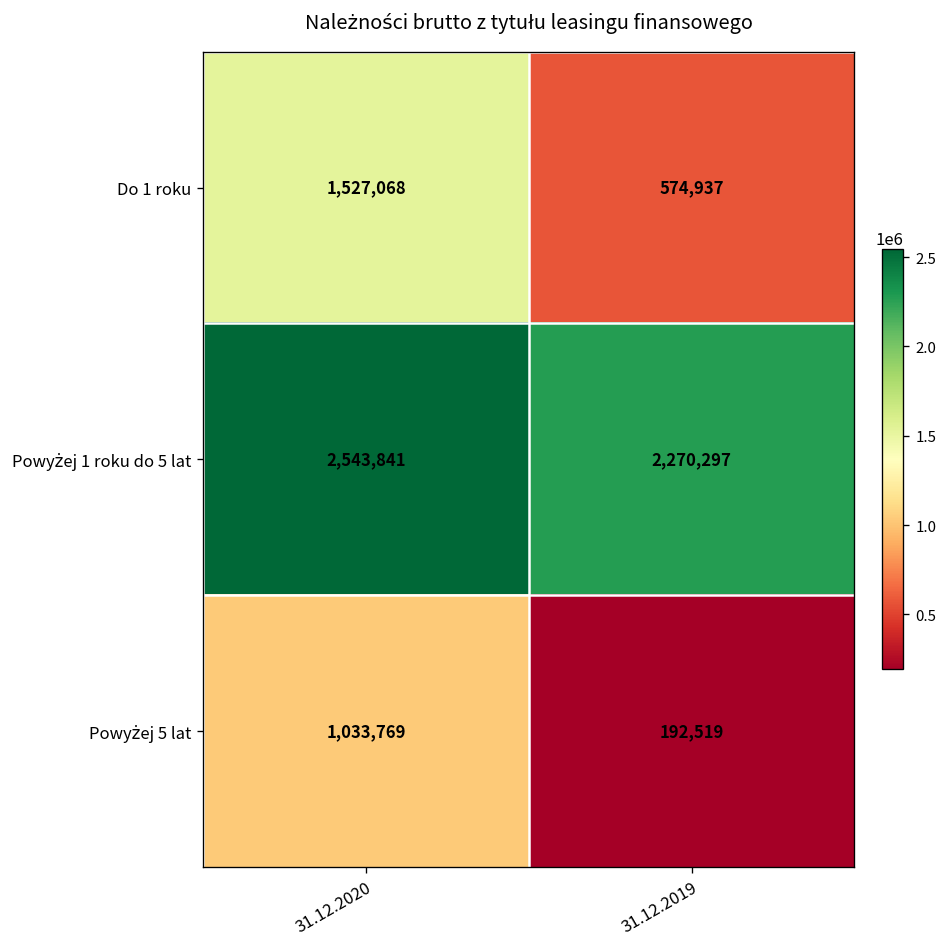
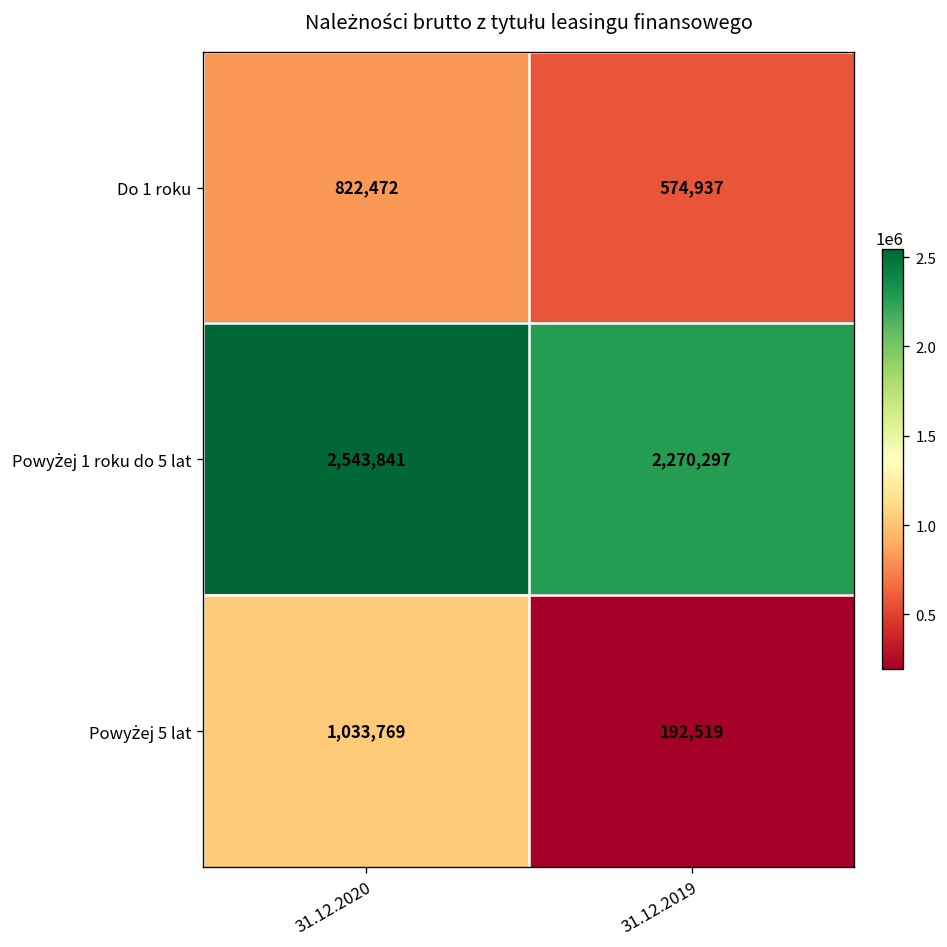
  {
    "Do 1 roku": {
-     "31.12.2020": "1,527,068",
+     "31.12.2020": "822,472",
      "31.12.2019": "574,937"
    },
    "Powyżej 1 roku do 5 lat": {
      "31.12.2020": "2,543,841",
      "31.12.2019": "2,270,297"
    },
    "Powyżej 5 lat": {
      "31.12.2020": "1,033,769",
      "31.12.2019": "192,519"
    }
  }
